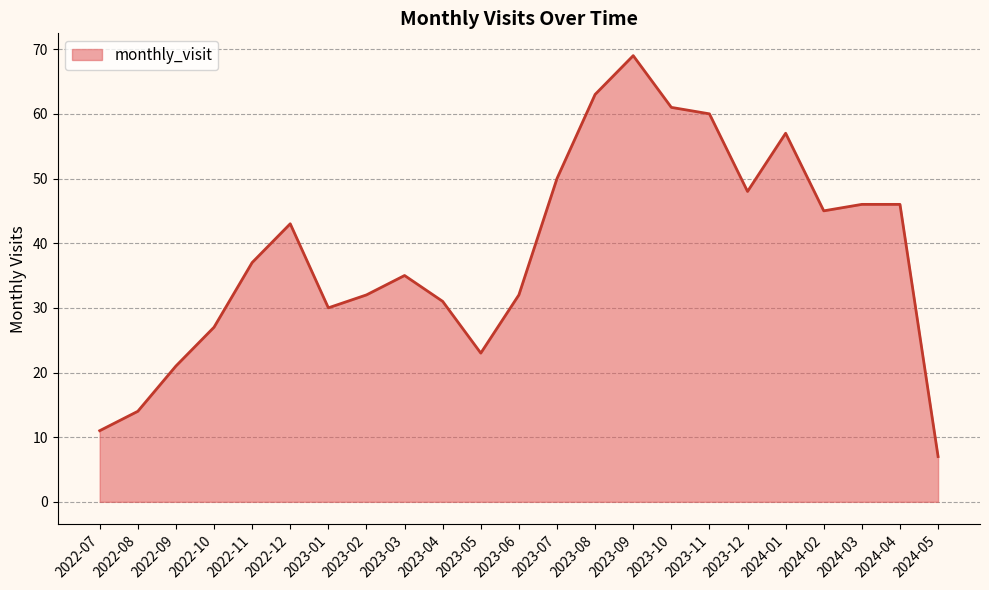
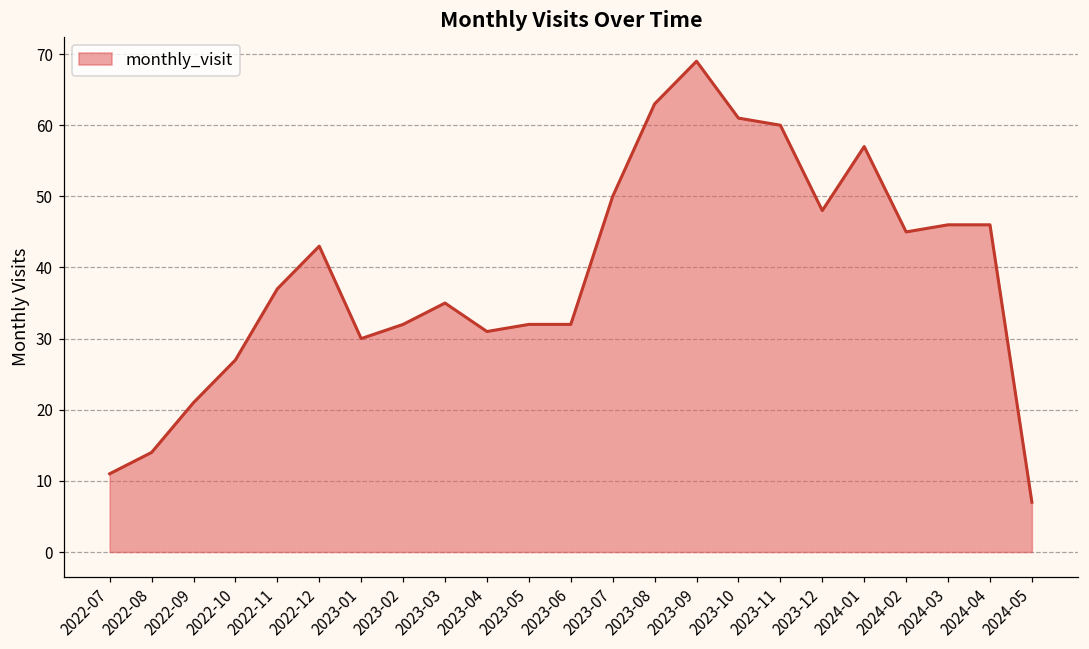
  {
    "2022-07": 11,
    "2022-08": 14,
    "2022-09": 21,
    "2022-10": 27,
    "2022-11": 37,
    "2022-12": 43,
    "2023-01": 30,
    "2023-02": 32,
    "2023-03": 35,
    "2023-04": 31,
-   "2023-05": 23,
+   "2023-05": 32,
    "2023-06": 32,
    "2023-07": 50,
    "2023-08": 63,
    "2023-09": 69,
    "2023-10": 61,
    "2023-11": 60,
    "2023-12": 48,
    "2024-01": 57,
    "2024-02": 45,
    "2024-03": 46,
    "2024-04": 46,
    "2024-05": 7
  }
